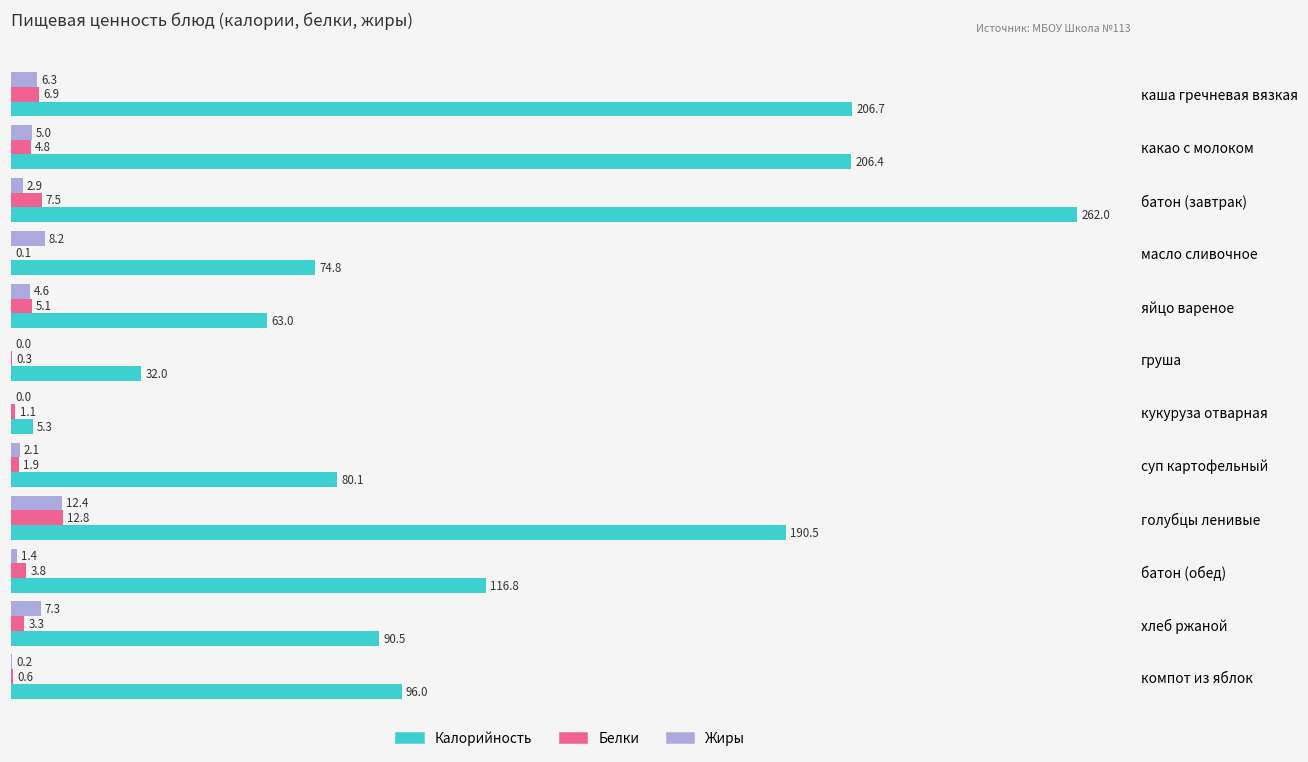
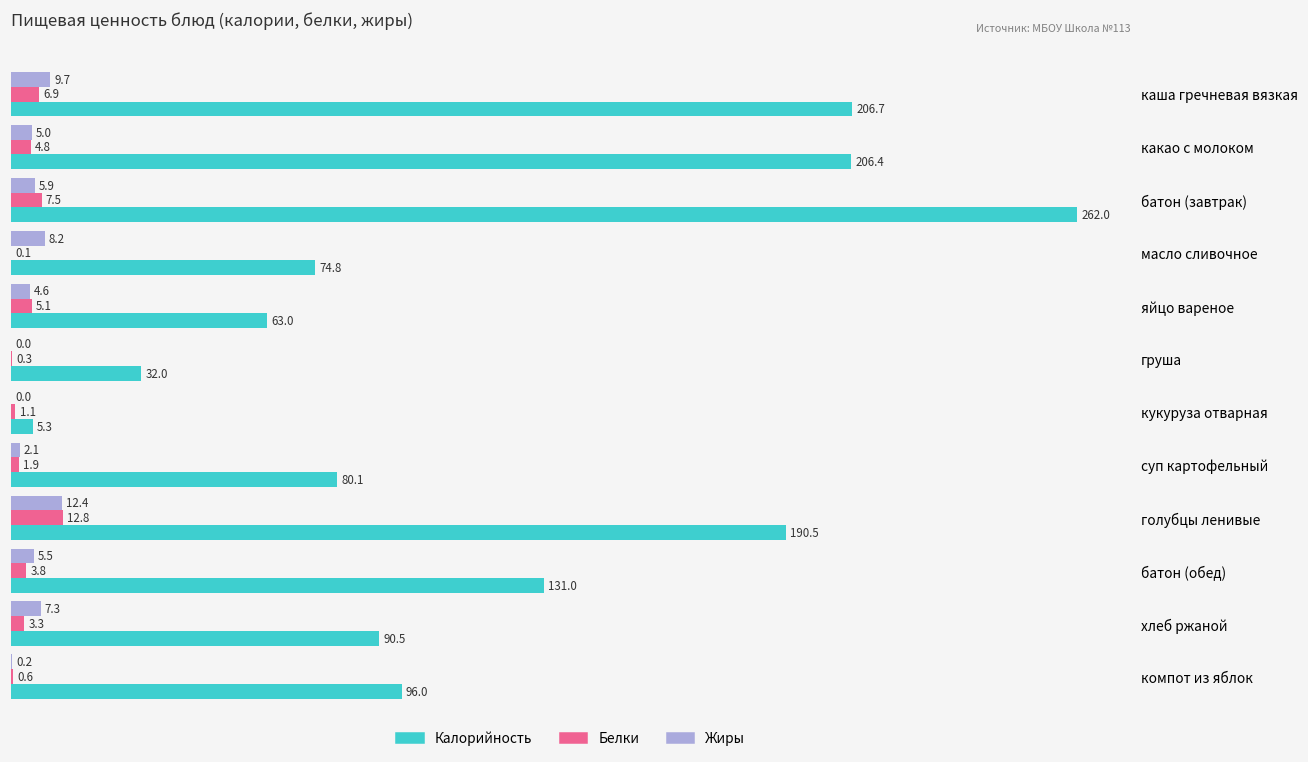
  {
    "Калорийность": {
      "каша гречневая вязкая": 206.7,
      "какао с молоком": 206.4,
      "батон (завтрак)": 262.0,
      "масло сливочное": 74.8,
      "яйцо вареное": 63.0,
      "груша": 32.0,
      "кукуруза отварная": 5.3,
      "суп картофельный": 80.1,
      "голубцы ленивые": 190.5,
-     "батон (обед)": 116.8,
+     "батон (обед)": 131.0,
      "хлеб ржаной": 90.5,
      "компот из яблок": 96.0
    },
    "Белки": {
      "каша гречневая вязкая": 6.9,
      "какао с молоком": 4.8,
      "батон (завтрак)": 7.5,
      "масло сливочное": 0.1,
      "яйцо вареное": 5.1,
      "груша": 0.3,
      "кукуруза отварная": 1.1,
      "суп картофельный": 1.9,
      "голубцы ленивые": 12.8,
      "батон (обед)": 3.8,
      "хлеб ржаной": 3.3,
      "компот из яблок": 0.6
    },
    "Жиры": {
-     "каша гречневая вязкая": 6.3,
+     "каша гречневая вязкая": 9.7,
      "какао с молоком": 5.0,
-     "батон (завтрак)": 2.9,
+     "батон (завтрак)": 5.9,
      "масло сливочное": 8.2,
      "яйцо вареное": 4.6,
      "груша": 0.0,
      "кукуруза отварная": 0.0,
      "суп картофельный": 2.1,
      "голубцы ленивые": 12.4,
-     "батон (обед)": 1.4,
+     "батон (обед)": 5.5,
      "хлеб ржаной": 7.3,
      "компот из яблок": 0.2
    }
  }
